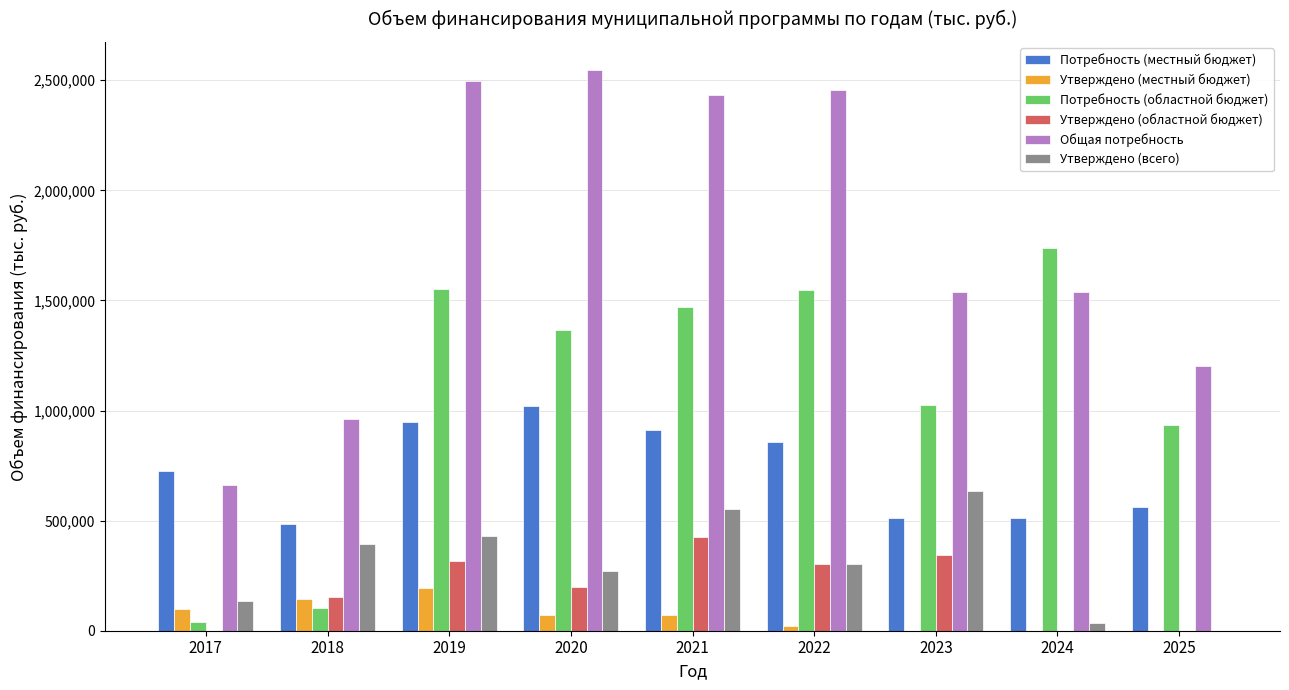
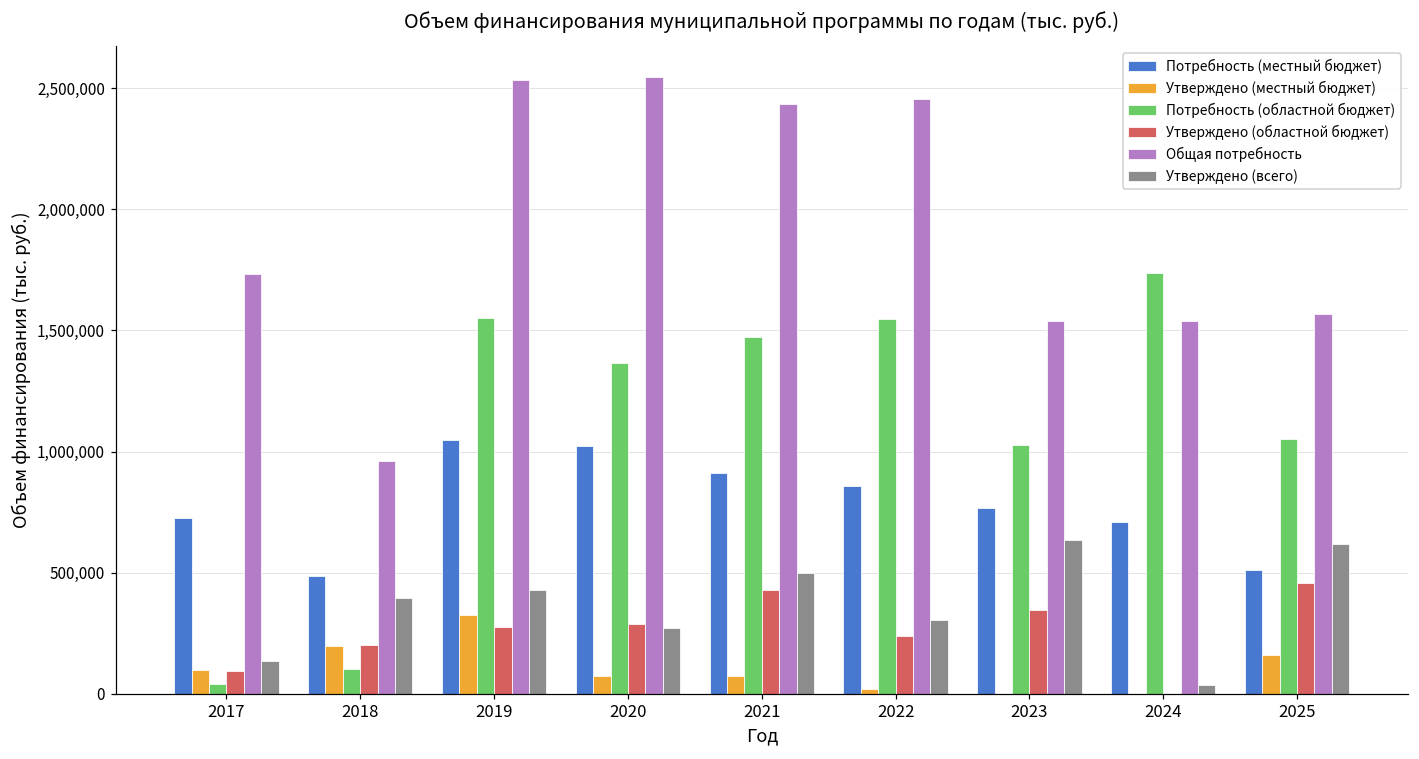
  {
    "Потребность (местный бюджет)": {
      "2017": "730,000",
      "2018": "480,000",
-     "2019": "950,000",
+     "2019": "1,050,000",
      "2020": "1,020,000",
      "2021": "910,000",
      "2022": "860,000",
-     "2023": "510,000",
-     "2024": "510,000",
-     "2025": "560,000"
+     "2023": "770,000",
+     "2024": "710,000",
+     "2025": "510,000"
    },
    "Утверждено (местный бюджет)": {
      "2017": "100,000",
-     "2018": "140,000",
-     "2019": "200,000",
+     "2018": "200,000",
+     "2019": "330,000",
      "2020": "70,000",
      "2021": "70,000",
      "2022": "20,000",
      "2023": "0",
      "2024": "0",
-     "2025": "0"
+     "2025": "160,000"
    },
    "Потребность (областной бюджет)": {
      "2017": "40,000",
      "2018": "100,000",
      "2019": "1,550,000",
      "2020": "1,370,000",
      "2021": "1,470,000",
      "2022": "1,550,000",
      "2023": "1,030,000",
      "2024": "1,740,000",
-     "2025": "940,000"
+     "2025": "1,050,000"
    },
    "Утверждено (областной бюджет)": {
-     "2017": "0",
-     "2018": "150,000",
-     "2019": "320,000",
-     "2020": "200,000",
+     "2017": "100,000",
+     "2018": "200,000",
+     "2019": "270,000",
+     "2020": "290,000",
      "2021": "430,000",
-     "2022": "300,000",
+     "2022": "240,000",
      "2023": "340,000",
      "2024": "0",
-     "2025": "0"
+     "2025": "460,000"
    },
    "Общая потребность": {
-     "2017": "660,000",
+     "2017": "1,730,000",
      "2018": "960,000",
-     "2019": "2,500,000",
+     "2019": "2,540,000",
      "2020": "2,550,000",
      "2021": "2,440,000",
      "2022": "2,460,000",
      "2023": "1,540,000",
      "2024": "1,540,000",
-     "2025": "1,200,000"
+     "2025": "1,570,000"
    },
    "Утверждено (всего)": {
      "2017": "130,000",
      "2018": "400,000",
      "2019": "430,000",
      "2020": "270,000",
-     "2021": "550,000",
+     "2021": "500,000",
      "2022": "300,000",
      "2023": "640,000",
      "2024": "40,000",
-     "2025": "0"
+     "2025": "620,000"
    }
  }
